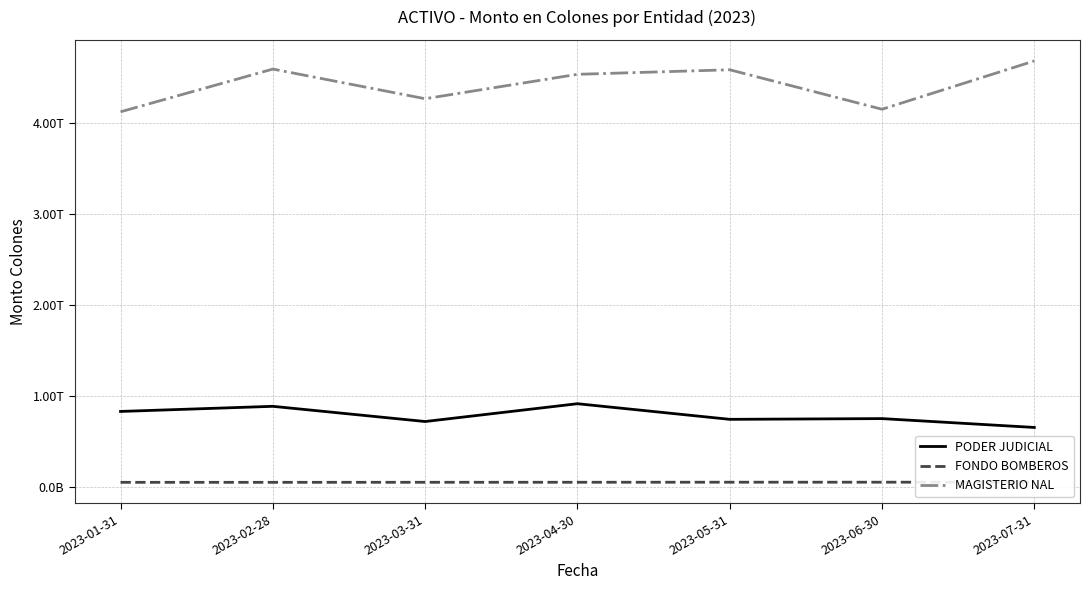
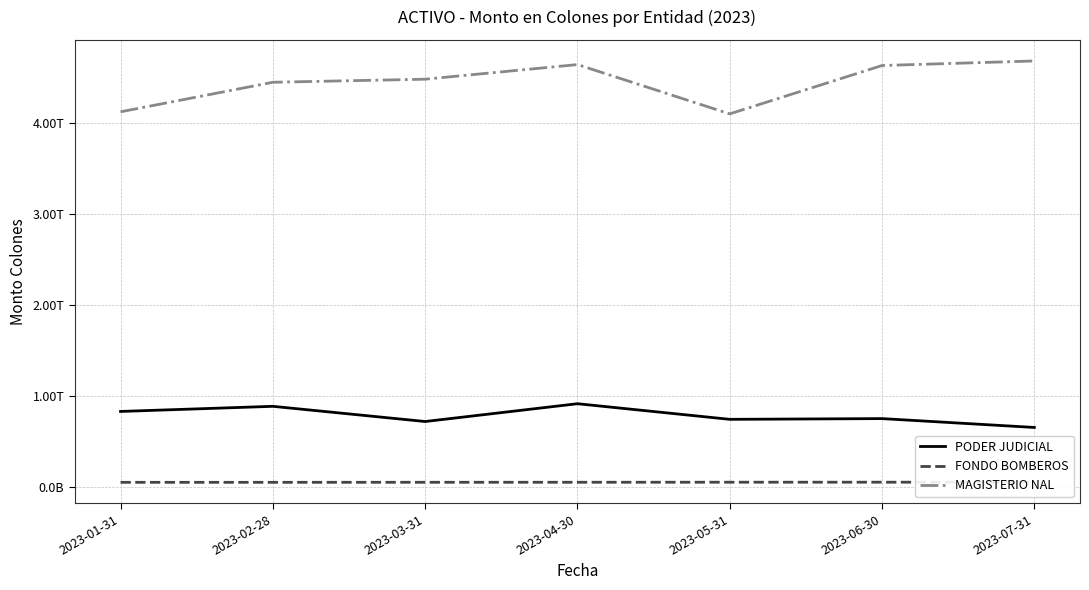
  {
    "PODER JUDICIAL": {
      "2023-01-31": "0.8T",
      "2023-02-28": "0.9T",
      "2023-03-31": "0.7T",
      "2023-04-30": "0.9T",
      "2023-05-31": "0.7T",
      "2023-06-30": "0.7T",
      "2023-07-31": "0.7T"
    },
    "FONDO BOMBEROS": {
      "2023-01-31": "0.0T",
      "2023-02-28": "0.0T",
      "2023-03-31": "0.0T",
      "2023-04-30": "0.0T",
      "2023-05-31": "0.1T",
      "2023-06-30": "0.1T"
    },
    "MAGISTERIO NAL": {
      "2023-01-31": "4.1T",
-     "2023-02-28": "4.6T",
-     "2023-03-31": "4.3T",
-     "2023-04-30": "4.5T",
-     "2023-05-31": "4.6T",
-     "2023-06-30": "4.2T",
+     "2023-02-28": "4.4T",
+     "2023-03-31": "4.5T",
+     "2023-04-30": "4.6T",
+     "2023-05-31": "4.1T",
+     "2023-06-30": "4.6T",
      "2023-07-31": "4.7T"
    }
  }
